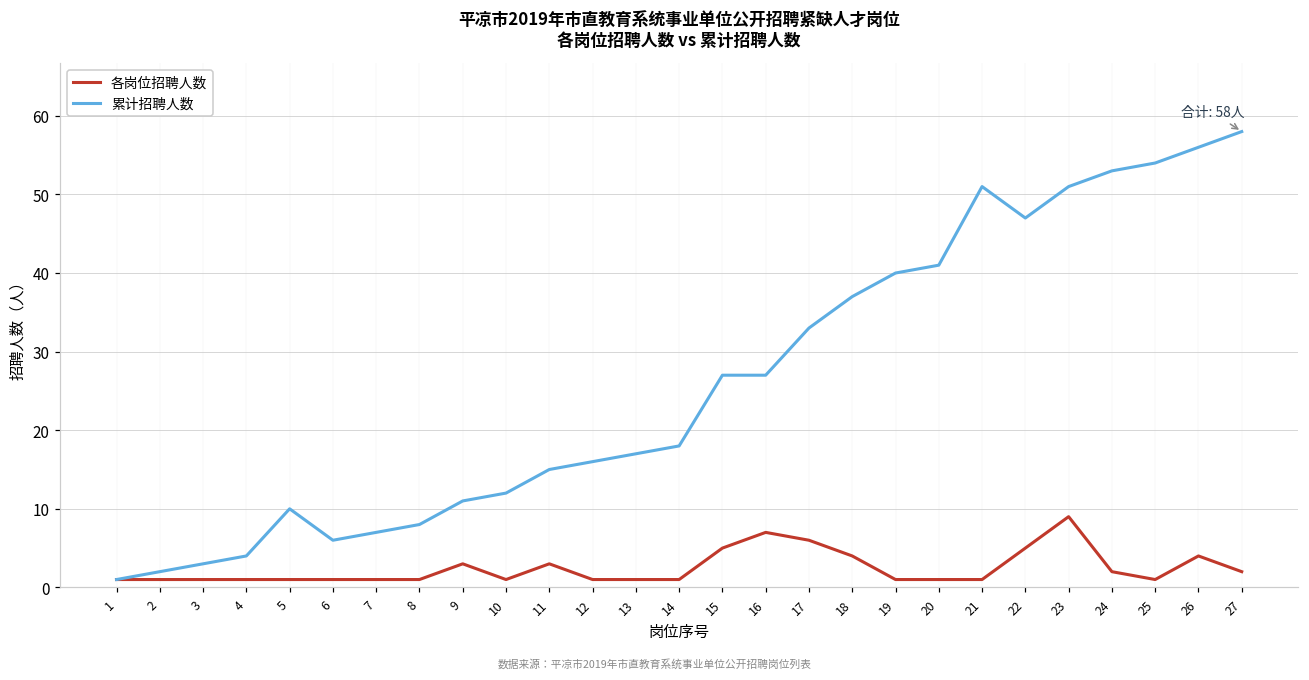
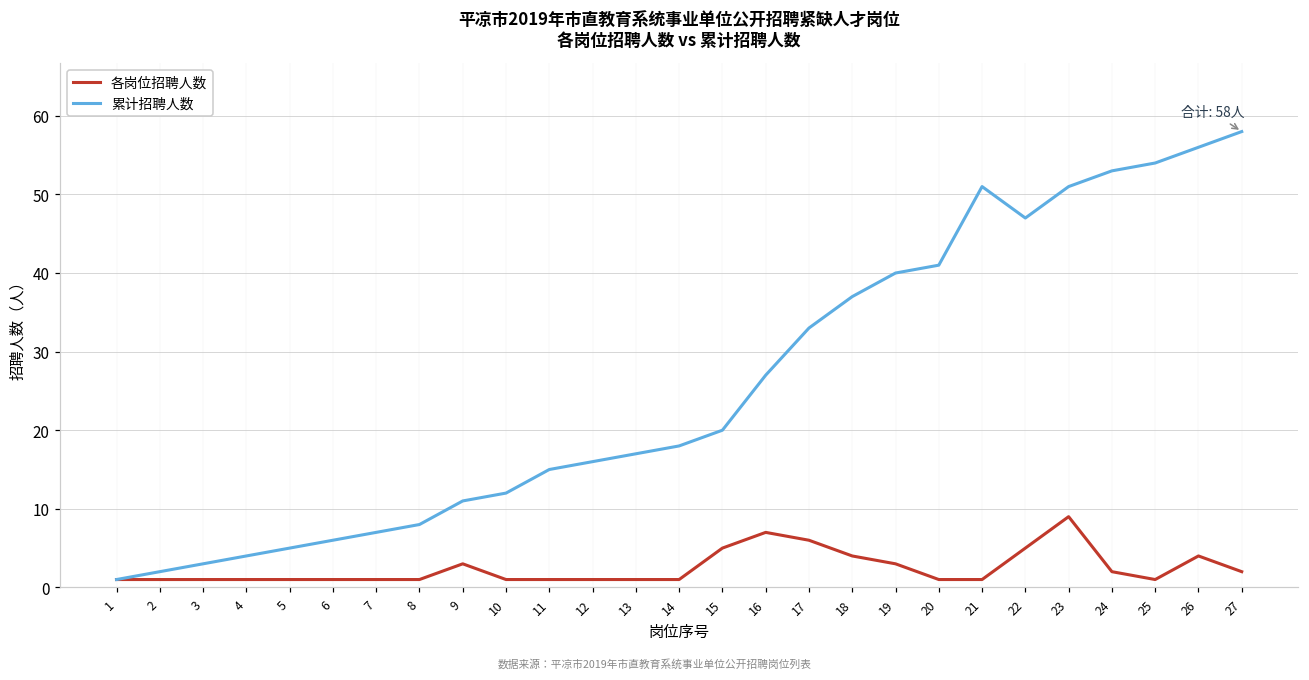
  {
    "各岗位招聘人数": {
      "2": 1,
      "3": 1,
      "4": 1,
      "5": 1,
      "6": 1,
      "7": 1,
      "8": 1,
      "9": 3,
      "10": 1,
-     "11": 3,
+     "11": 1,
      "12": 1,
      "13": 1,
      "14": 1,
      "15": 5,
      "16": 7,
      "17": 6,
      "18": 4,
-     "19": 1,
+     "19": 3,
      "20": 1,
      "21": 1,
      "22": 5,
      "23": 9,
      "24": 2,
      "25": 1,
      "26": 4,
      "27": 2
    },
    "累计招聘人数": {
      "2": 2,
      "3": 3,
      "4": 4,
-     "5": 10,
+     "5": 5,
      "6": 6,
      "7": 7,
      "8": 8,
      "9": 11,
      "10": 12,
      "11": 15,
      "12": 16,
      "13": 17,
      "14": 18,
-     "15": 27,
+     "15": 20,
      "16": 27,
      "17": 33,
      "18": 37,
      "19": 40,
      "20": 41,
      "21": 51,
      "22": 47,
      "23": 51,
      "24": 53,
      "25": 54,
      "26": 56
    }
  }
